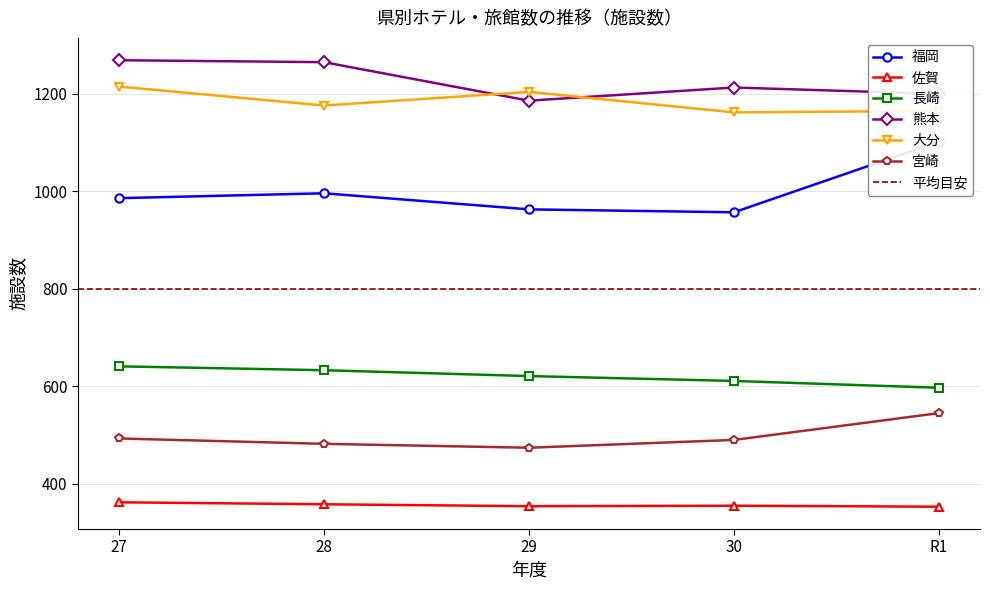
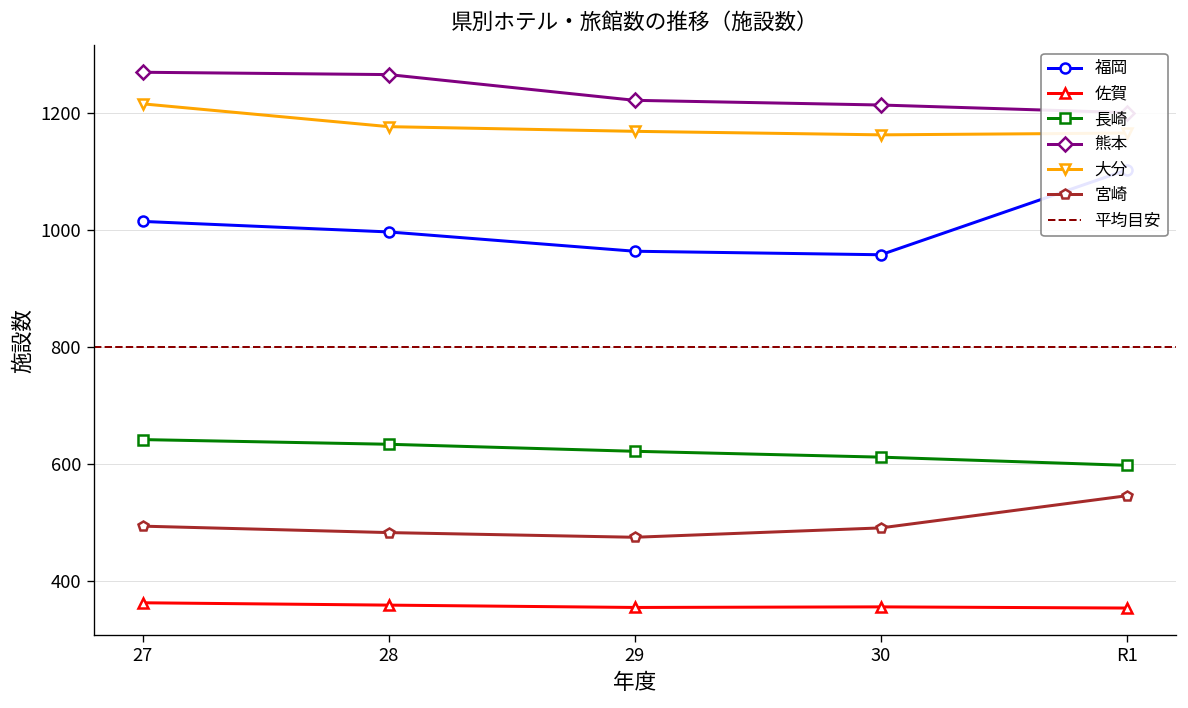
  {
    "福岡": {
-     "27": 990,
+     "27": 1010,
      "28": 1000,
      "29": 960,
      "30": 960
    },
    "佐賀": {
      "27": 360,
      "28": 360,
      "29": 350,
      "30": 360,
      "R1": 350
    },
    "長崎": {
      "27": 640,
      "28": 630,
      "29": 620,
      "30": 610,
      "R1": 600
    },
    "熊本": {
      "27": 1270,
      "28": 1270,
-     "29": 1190,
+     "29": 1220,
      "30": 1210
    },
    "大分": {
      "27": 1220,
      "28": 1180,
-     "29": 1200,
+     "29": 1170,
      "30": 1160
    },
    "宮崎": {
      "27": 490,
      "28": 480,
      "29": 470,
      "30": 490,
      "R1": 550
    }
  }
